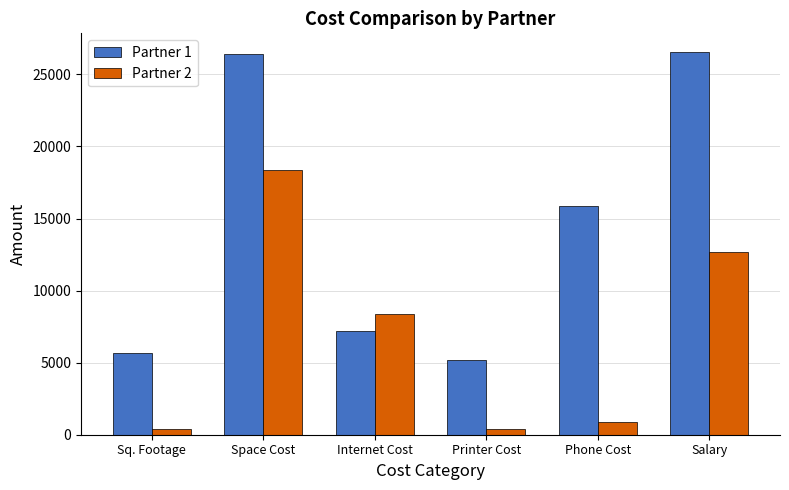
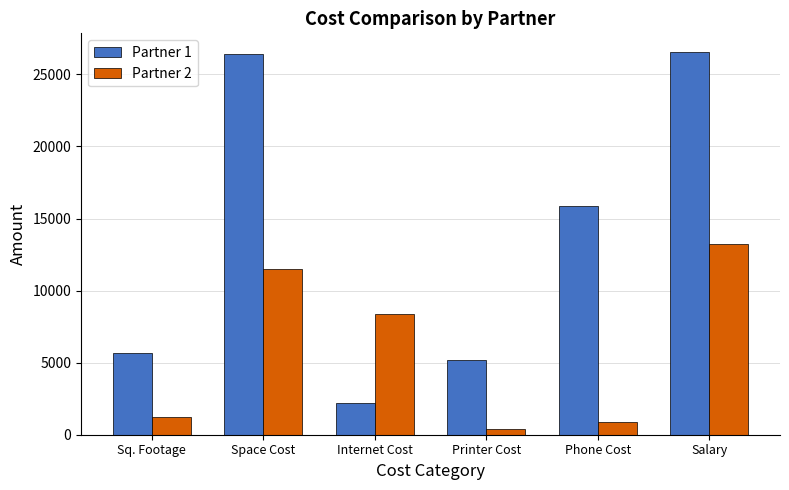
  {
    "Partner 1": {
      "Sq. Footage": 5700,
      "Space Cost": 26400,
-     "Internet Cost": 7200,
+     "Internet Cost": 2200,
      "Printer Cost": 5200,
      "Phone Cost": 15900,
      "Salary": 26500
    },
    "Partner 2": {
-     "Sq. Footage": 400,
-     "Space Cost": 18400,
+     "Sq. Footage": 1200,
+     "Space Cost": 11500,
      "Internet Cost": 8400,
      "Printer Cost": 400,
      "Phone Cost": 900,
-     "Salary": 12700
+     "Salary": 13300
    }
  }
